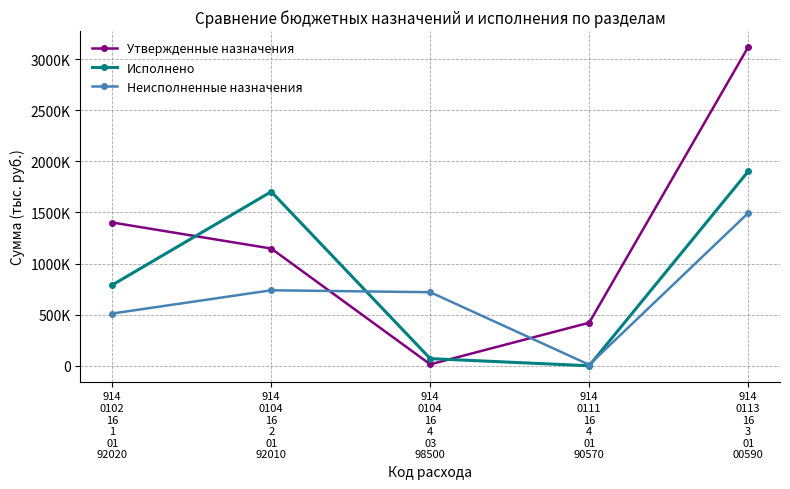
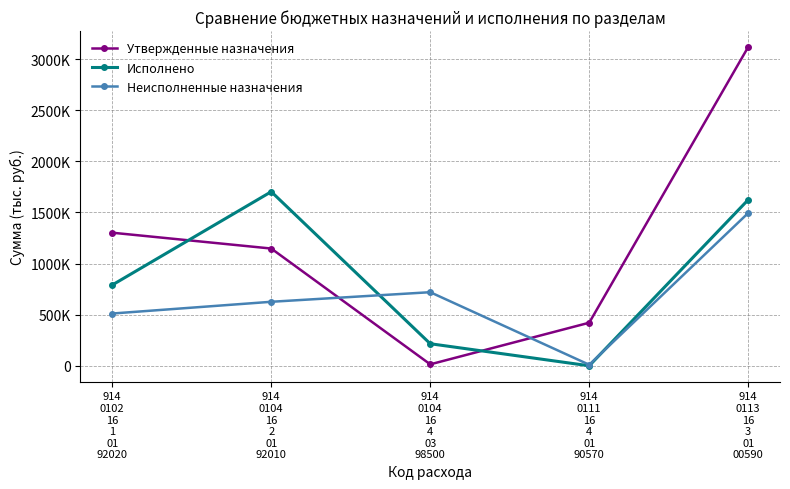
  {
    "Утвержденные назначения": {
-     "914 0102 16 1 01 92020": 1400000,
+     "914 0102 16 1 01 92020": 1300000,
      "914 0104 16 2 01 92010": 1150000,
      "914 0104 16 4 03 98500": 10000,
      "914 0111 16 4 01 90570": 420000,
      "914 0113 16 3 01 00590": 3120000
    },
    "Исполнено": {
      "914 0102 16 1 01 92020": 790000,
      "914 0104 16 2 01 92010": 1700000,
-     "914 0104 16 4 03 98500": 70000,
-     "914 0113 16 3 01 00590": 1900000
+     "914 0104 16 4 03 98500": 220000,
+     "914 0113 16 3 01 00590": 1620000
    },
    "Неисполненные назначения": {
      "914 0102 16 1 01 92020": 510000,
-     "914 0104 16 2 01 92010": 740000,
+     "914 0104 16 2 01 92010": 630000,
      "914 0104 16 4 03 98500": 720000,
      "914 0113 16 3 01 00590": 1490000
    }
  }
